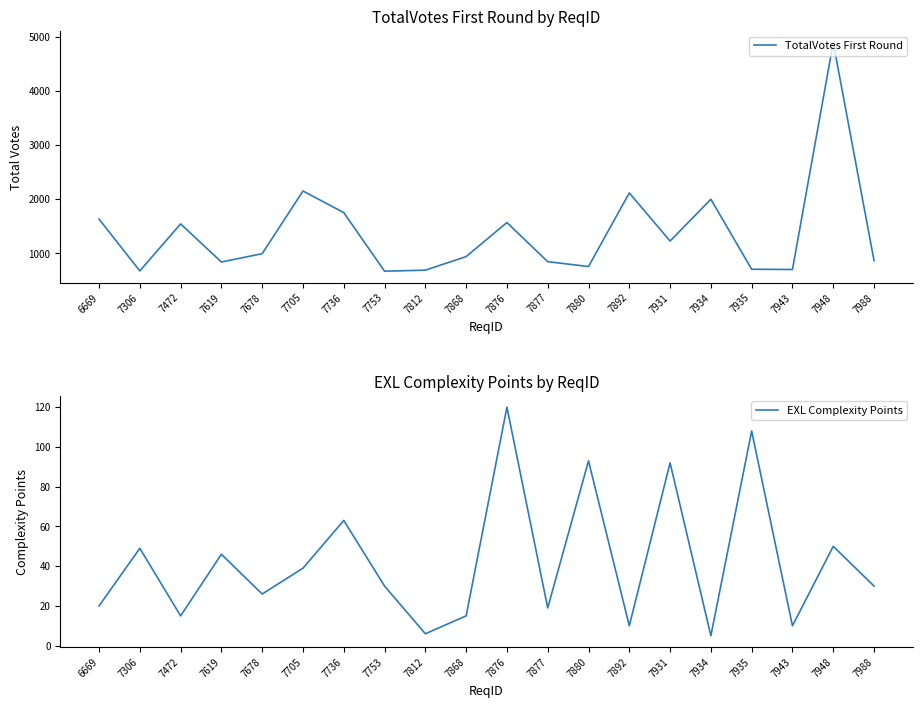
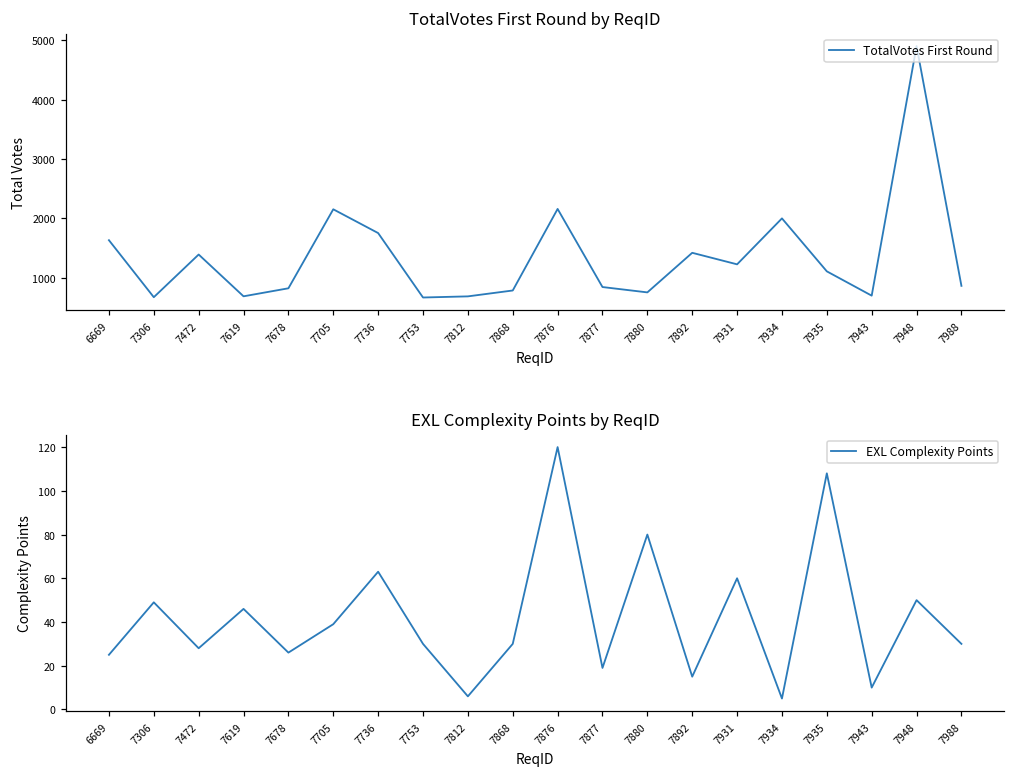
  {
    "TotalVotes First Round by ReqID": {
      "6669": 1600,
      "7306": 700,
-     "7472": 1500,
-     "7619": 800,
-     "7678": 1000,
+     "7472": 1400,
+     "7619": 700,
+     "7678": 800,
      "7705": 2200,
      "7736": 1800,
      "7753": 700,
      "7812": 700,
-     "7868": 900,
-     "7876": 1600,
+     "7868": 800,
+     "7876": 2200,
      "7877": 800,
      "7880": 800,
-     "7892": 2100,
+     "7892": 1400,
      "7931": 1200,
      "7934": 2000,
-     "7935": 700,
+     "7935": 1100,
      "7943": 700,
      "7988": 900
    },
    "EXL Complexity Points by ReqID": {
-     "6669": 20,
+     "6669": 25,
      "7306": 49,
-     "7472": 15,
+     "7472": 28,
      "7619": 46,
      "7678": 26,
      "7705": 39,
      "7736": 63,
      "7753": 30,
      "7812": 6,
-     "7868": 15,
+     "7868": 30,
      "7876": 120,
      "7877": 19,
-     "7880": 93,
-     "7892": 10,
-     "7931": 92,
+     "7880": 80,
+     "7892": 15,
+     "7931": 60,
      "7934": 5,
      "7935": 108,
      "7943": 10,
      "7948": 50,
      "7988": 30
    }
  }
